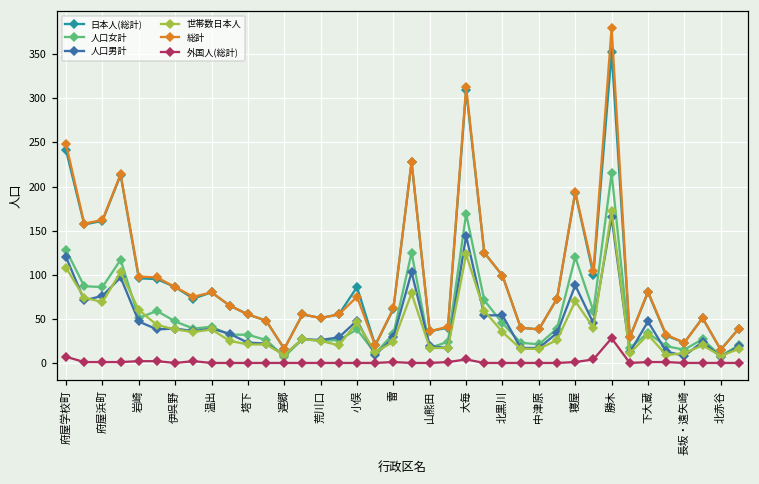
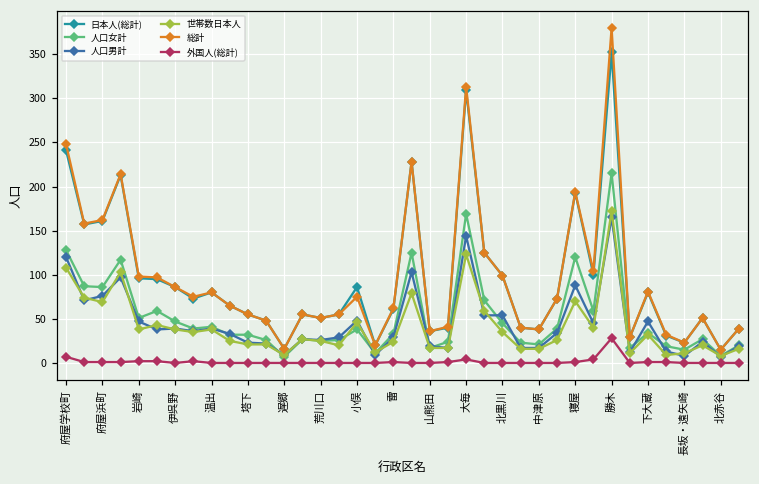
  {
    "人口女計": {
      "府屋学校町": 130,
      "府屋浜町": 90,
      "岩崎": 50,
      "伊呉野": 50,
      "塔下": 30,
      "小俣": 40,
      "雷": 30,
      "大毎": 170,
      "北黒川": 50,
      "中津原": 20,
      "寝屋": 120,
      "勝木": 220,
      "長坂・遠矢崎": 20
    },
    "世帯数日本人": {
      "府屋学校町": 110,
      "府屋浜町": 70,
-     "岩崎": 60,
+     "岩崎": 40,
      "雷": 20,
      "大毎": 120,
      "北黒川": 40,
      "寝屋": 70,
      "勝木": 170
    },
    "総計": {
      "府屋学校町": 250,
      "小俣": 80,
      "大毎": 310,
      "勝木": 380
    },
    "外国人(総計)": {
      "府屋学校町": 10,
      "府屋浜町": 0,
      "岩崎": 0,
      "伊呉野": 0,
      "温出": 0,
      "塔下": 0,
      "遅郷": 0,
      "荒川口": 0,
      "小俣": 0,
      "雷": 0,
      "山熊田": 0,
      "大毎": 0,
      "北黒川": 0,
      "中津原": 0,
      "寝屋": 0,
      "勝木": 30,
      "下大蔵": 0,
      "長坂・遠矢崎": 0,
      "北赤谷": 0
    }
  }
